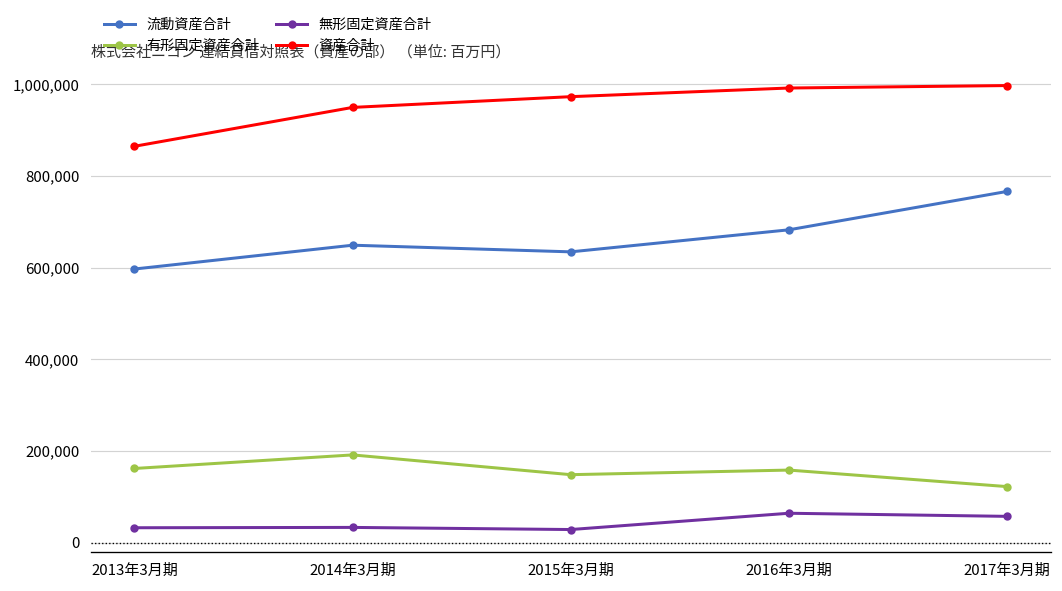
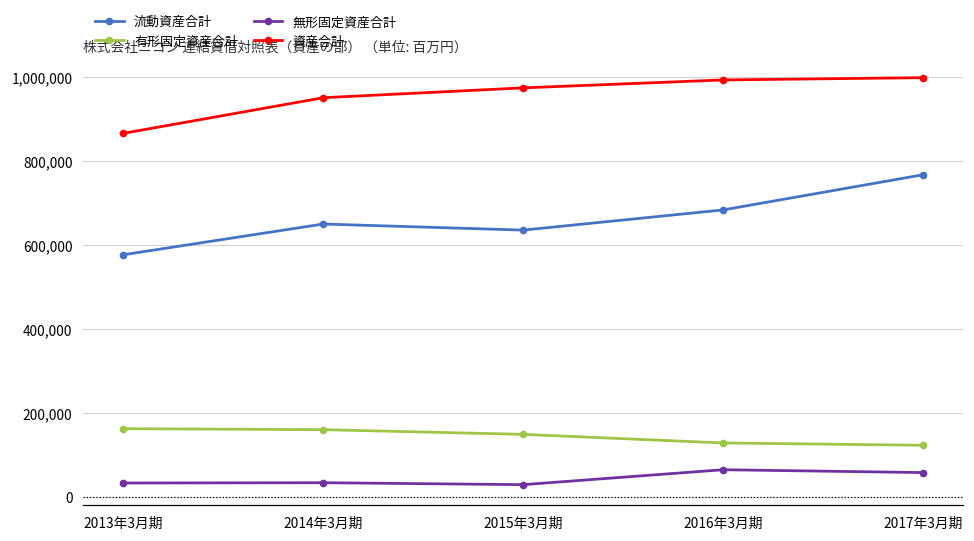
  {
    "流動資産合計": {
-     "2013年3月期": "600,000",
+     "2013年3月期": "580,000",
      "2014年3月期": "650,000",
      "2015年3月期": "630,000",
      "2016年3月期": "680,000",
      "2017年3月期": "770,000"
    },
    "有形固定資産合計": {
      "2013年3月期": "160,000",
-     "2014年3月期": "190,000",
+     "2014年3月期": "160,000",
      "2015年3月期": "150,000",
-     "2016年3月期": "160,000",
+     "2016年3月期": "130,000",
      "2017年3月期": "120,000"
    },
    "無形固定資産合計": {
      "2013年3月期": "30,000",
      "2014年3月期": "30,000",
      "2015年3月期": "30,000",
      "2016年3月期": "60,000",
      "2017年3月期": "60,000"
    },
    "資産合計": {
      "2013年3月期": "860,000",
      "2014年3月期": "950,000",
      "2015年3月期": "970,000",
      "2016年3月期": "990,000",
      "2017年3月期": "1,000,000"
    }
  }
